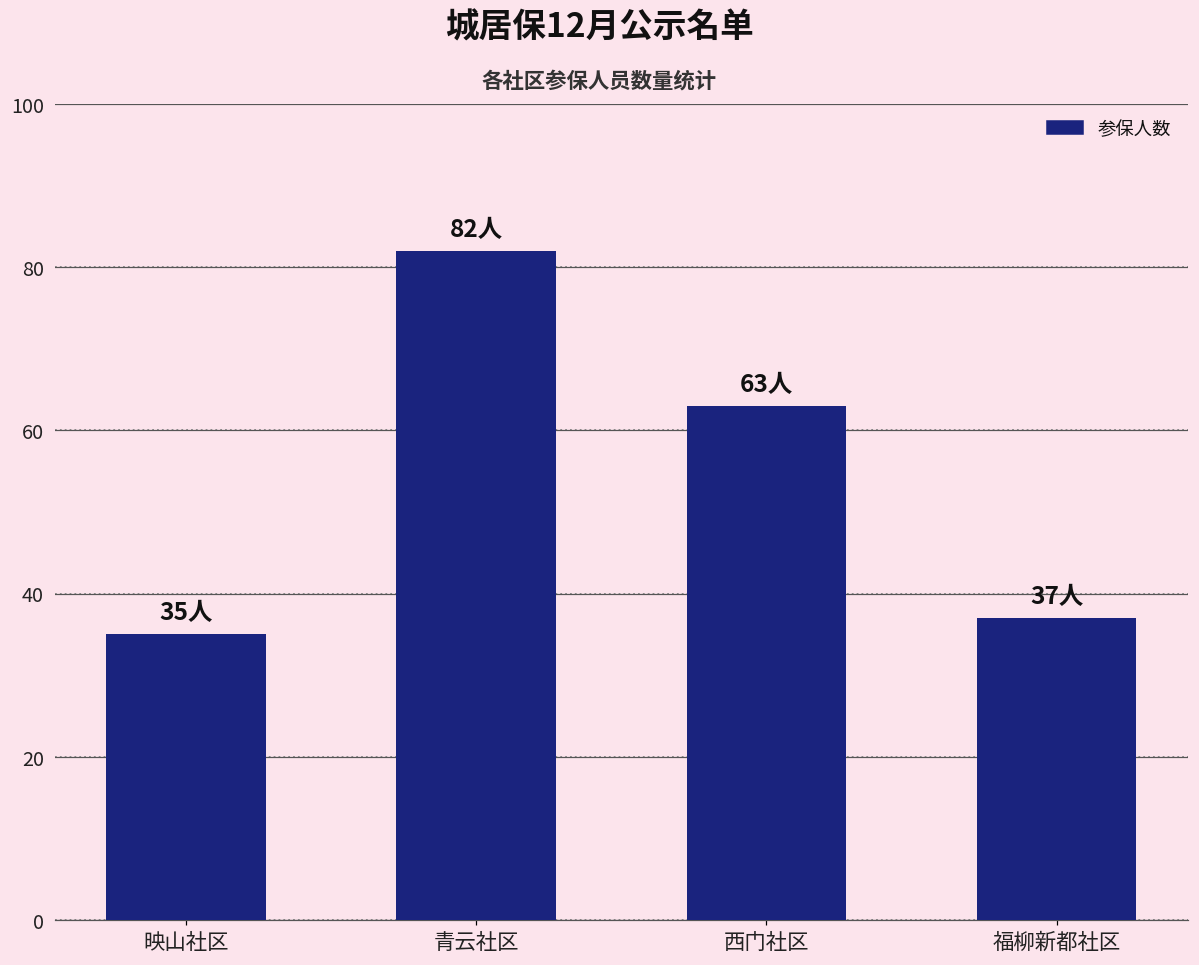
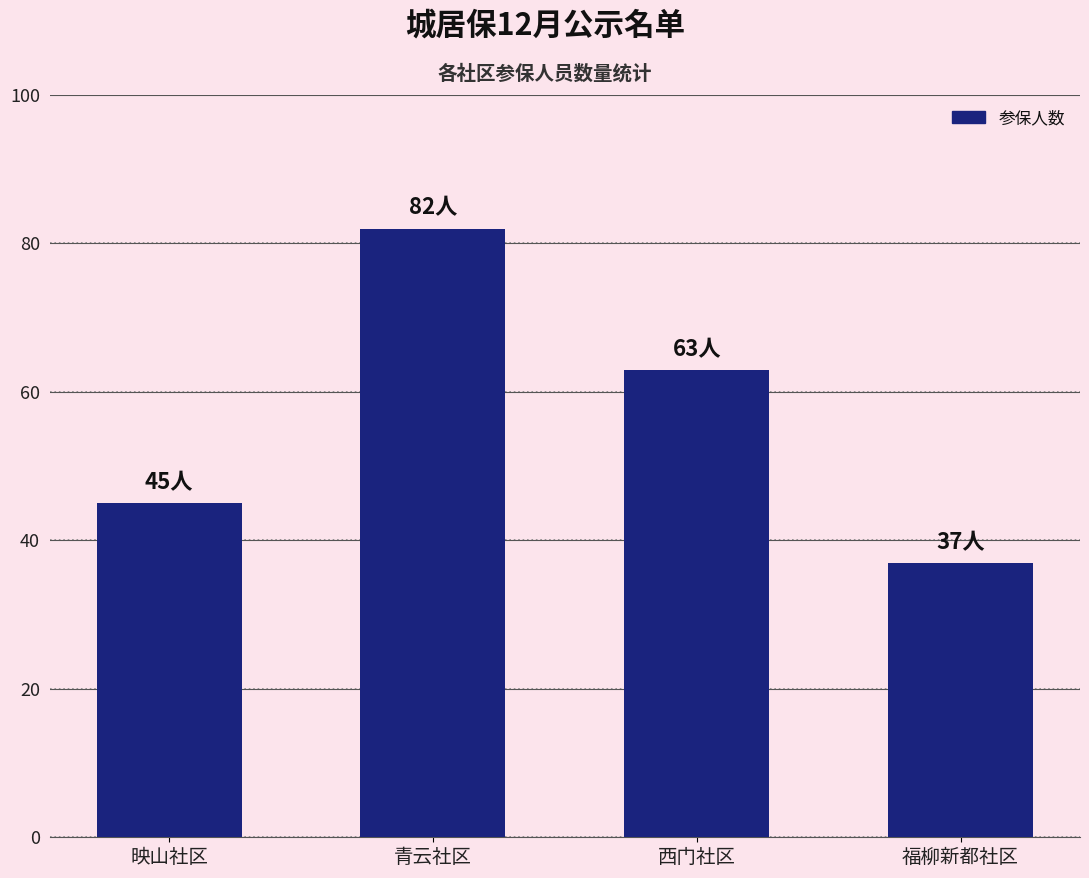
  {
-   "映山社区": "35人",
+   "映山社区": "45人",
    "青云社区": "82人",
    "西门社区": "63人",
    "福柳新都社区": "37人"
  }
